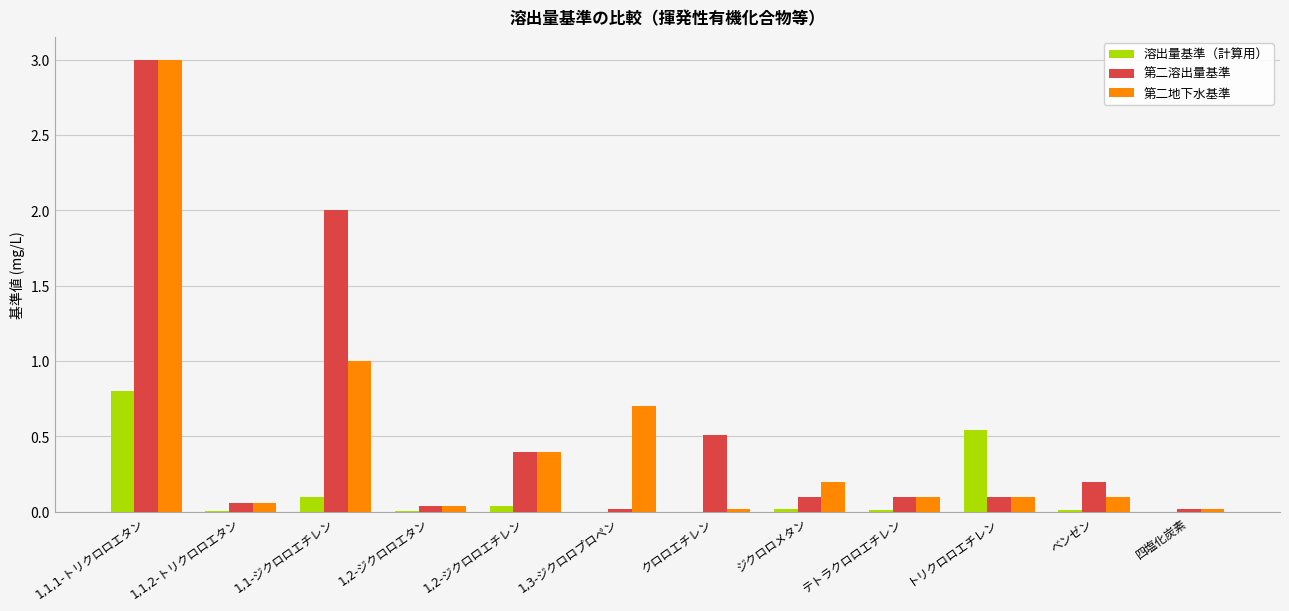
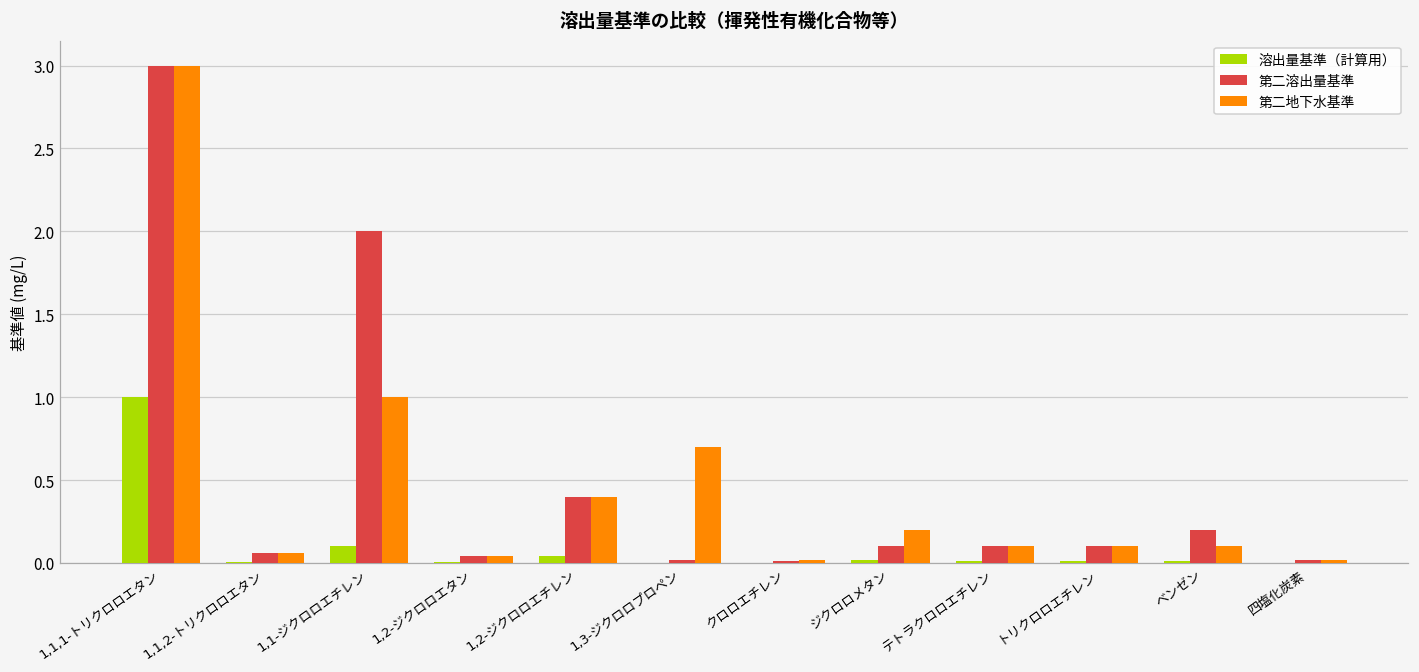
  {
    "溶出量基準（計算用）": {
-     "1,1,1-トリクロロエタン": 0.8,
+     "1,1,1-トリクロロエタン": 1.0,
      "1,1-ジクロロエチレン": 0.10,
      "1,2-ジクロロエチレン": 0.04,
      "ジクロロメタン": 0.02,
-     "トリクロロエチレン": 0.54
+     "トリクロロエチレン": 0.01
    },
    "第二溶出量基準": {
      "1,1,1-トリクロロエタン": 3.00,
      "1,1,2-トリクロロエタン": 0.06,
      "1,1-ジクロロエチレン": 2.00,
      "1,2-ジクロロエタン": 0.04,
      "1,2-ジクロロエチレン": 0.40,
      "1,3-ジクロロプロペン": 0.02,
-     "クロロエチレン": 0.51,
+     "クロロエチレン": 0.01,
      "ジクロロメタン": 0.10,
      "テトラクロロエチレン": 0.10,
      "トリクロロエチレン": 0.10,
      "ベンゼン": 0.20,
      "四塩化炭素": 0.02
    },
    "第二地下水基準": {
      "1,1,1-トリクロロエタン": 3.00,
      "1,1,2-トリクロロエタン": 0.06,
      "1,1-ジクロロエチレン": 1.00,
      "1,2-ジクロロエタン": 0.04,
      "1,2-ジクロロエチレン": 0.40,
      "1,3-ジクロロプロペン": 0.70,
      "クロロエチレン": 0.02,
      "ジクロロメタン": 0.20,
      "テトラクロロエチレン": 0.10,
      "トリクロロエチレン": 0.10,
      "ベンゼン": 0.10,
      "四塩化炭素": 0.02
    }
  }
